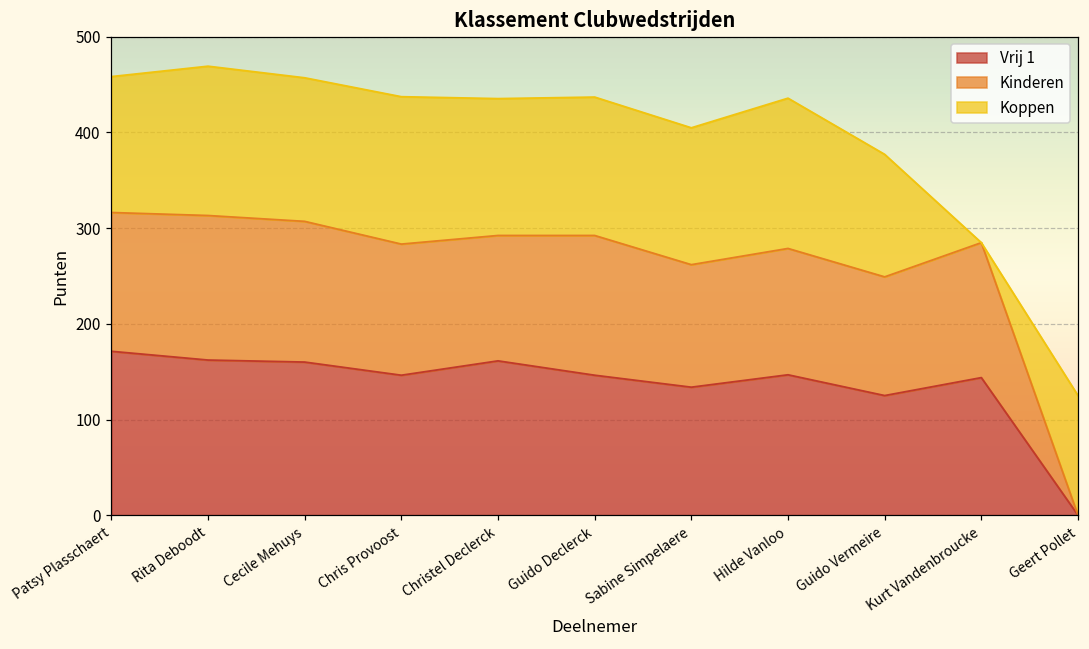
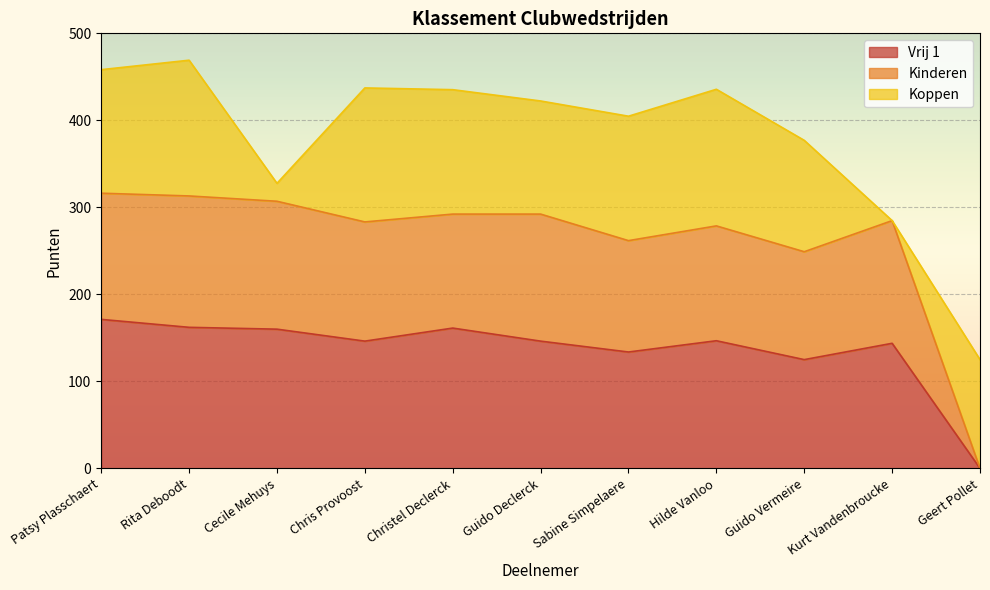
  {
    "Vrij 1": {
      "Patsy Plasschaert": 170,
      "Rita Deboodt": 160,
      "Cecile Mehuys": 160,
      "Chris Provoost": 150,
      "Christel Declerck": 160,
      "Guido Declerck": 150,
      "Sabine Simpelaere": 130,
      "Hilde Vanloo": 150,
      "Guido Vermeire": 130,
      "Kurt Vandenbroucke": 140
    },
    "Kinderen": {
      "Patsy Plasschaert": 150,
      "Rita Deboodt": 150,
      "Cecile Mehuys": 150,
      "Chris Provoost": 140,
      "Christel Declerck": 130,
      "Guido Declerck": 150,
      "Sabine Simpelaere": 130,
      "Hilde Vanloo": 130,
      "Guido Vermeire": 120
    },
    "Koppen": {
      "Patsy Plasschaert": 140,
      "Rita Deboodt": 160,
-     "Cecile Mehuys": 150,
+     "Cecile Mehuys": 20,
      "Chris Provoost": 150,
      "Christel Declerck": 140,
-     "Guido Declerck": 140,
+     "Guido Declerck": 130,
      "Sabine Simpelaere": 140,
      "Hilde Vanloo": 160,
      "Guido Vermeire": 130,
      "Geert Pollet": 130
    }
  }
